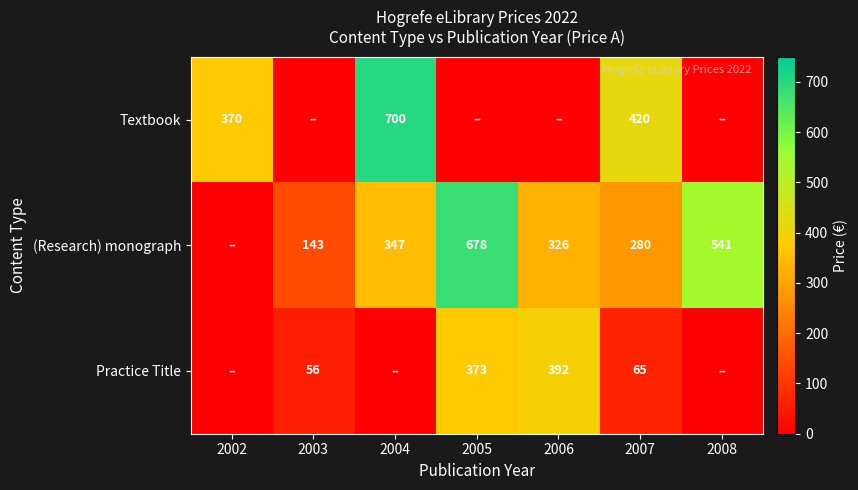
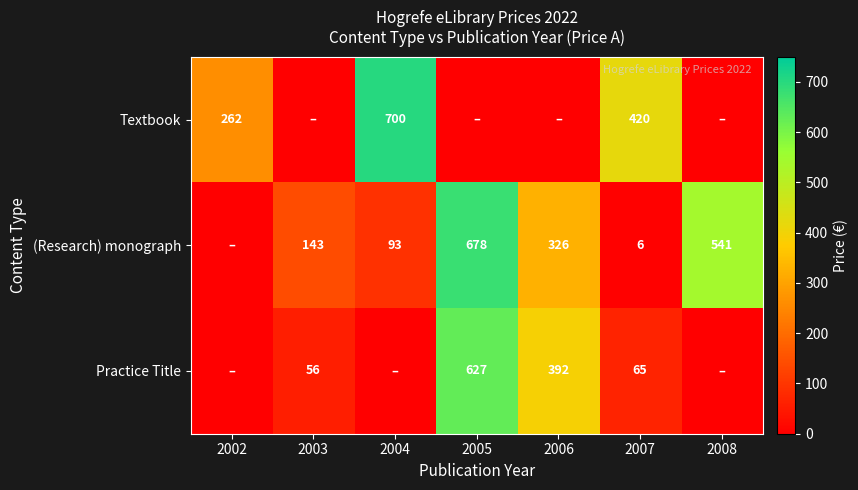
  {
    "Textbook": {
-     "2002": 370,
+     "2002": 262,
      "2004": 700
    },
    "(Research) monograph": {
      "2003": 143,
-     "2004": 347,
+     "2004": 93,
      "2005": 678,
      "2006": 326,
-     "2007": 280,
+     "2007": 6,
      "2008": 541
    },
    "Practice Title": {
      "2003": 56,
-     "2005": 373,
+     "2005": 627,
      "2006": 392,
      "2007": 65
    }
  }
